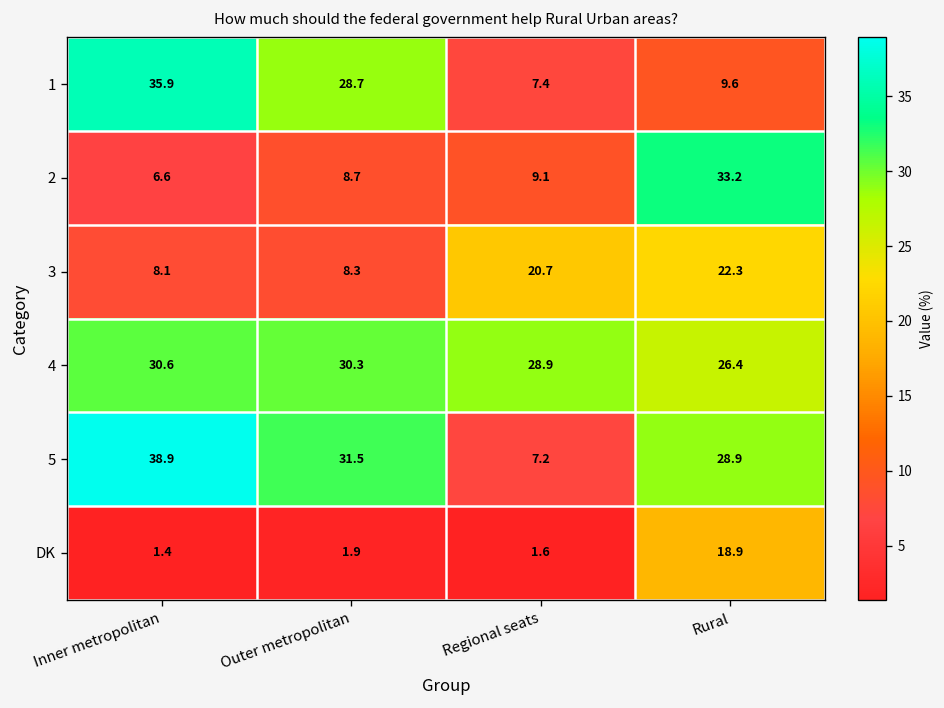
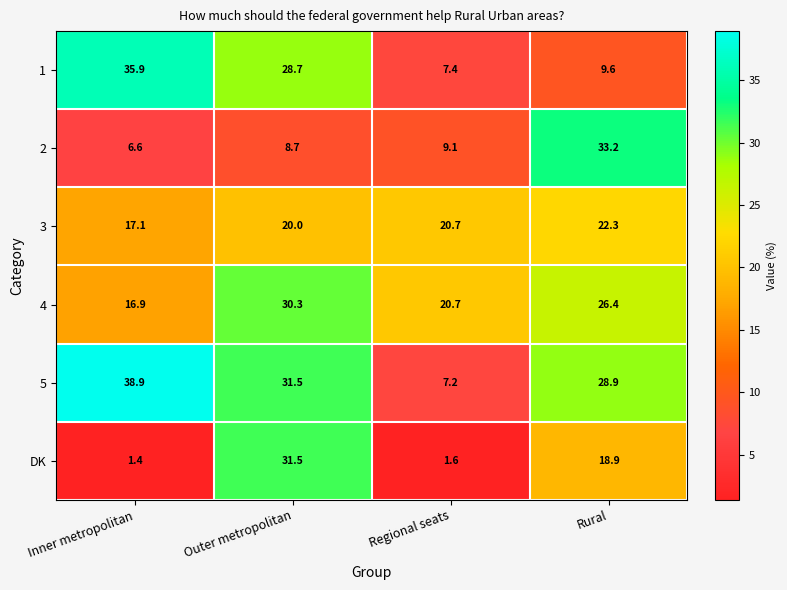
  {
    "1": {
      "Inner metropolitan": 35.9,
      "Outer metropolitan": 28.7,
      "Regional seats": 7.4,
      "Rural": 9.6
    },
    "2": {
      "Inner metropolitan": 6.6,
      "Outer metropolitan": 8.7,
      "Regional seats": 9.1,
      "Rural": 33.2
    },
    "3": {
-     "Inner metropolitan": 8.1,
-     "Outer metropolitan": 8.3,
+     "Inner metropolitan": 17.1,
+     "Outer metropolitan": 20.0,
      "Regional seats": 20.7,
      "Rural": 22.3
    },
    "4": {
-     "Inner metropolitan": 30.6,
+     "Inner metropolitan": 16.9,
      "Outer metropolitan": 30.3,
-     "Regional seats": 28.9,
+     "Regional seats": 20.7,
      "Rural": 26.4
    },
    "5": {
      "Inner metropolitan": 38.9,
      "Outer metropolitan": 31.5,
      "Regional seats": 7.2,
      "Rural": 28.9
    },
    "DK": {
      "Inner metropolitan": 1.4,
-     "Outer metropolitan": 1.9,
+     "Outer metropolitan": 31.5,
      "Regional seats": 1.6,
      "Rural": 18.9
    }
  }
